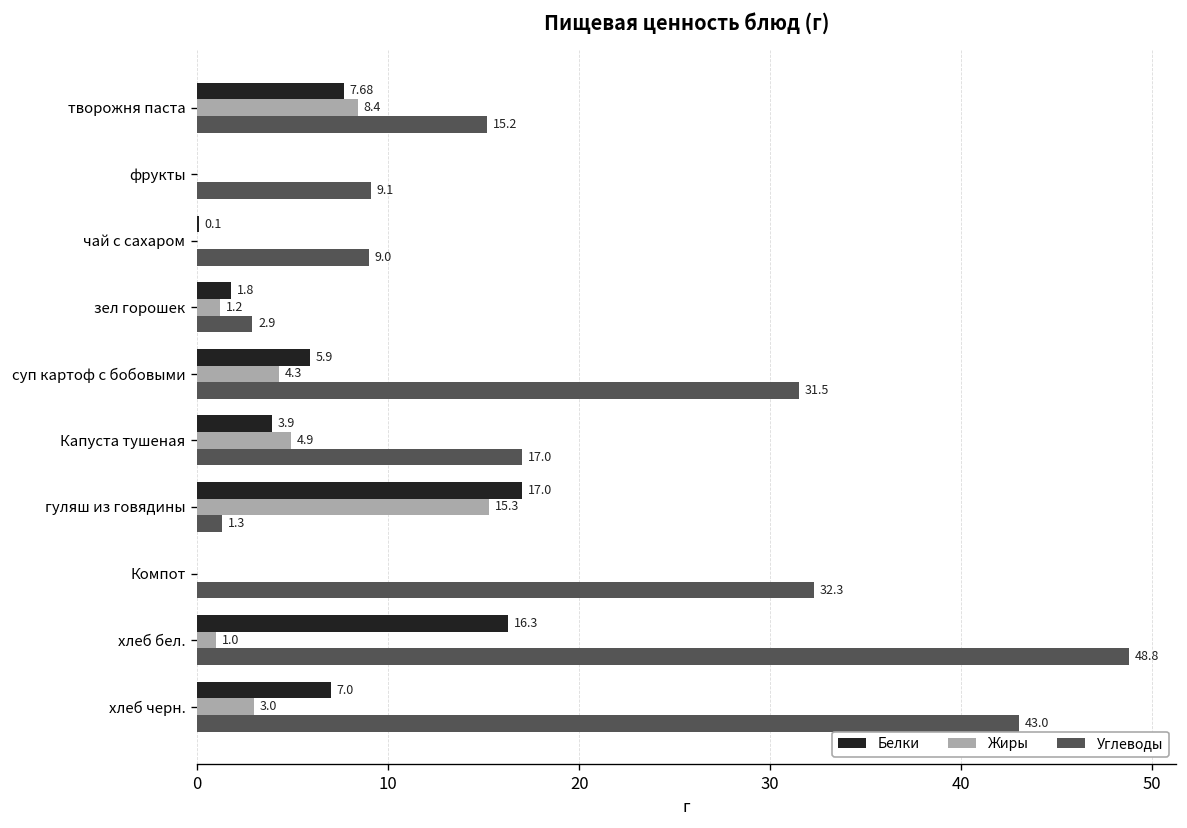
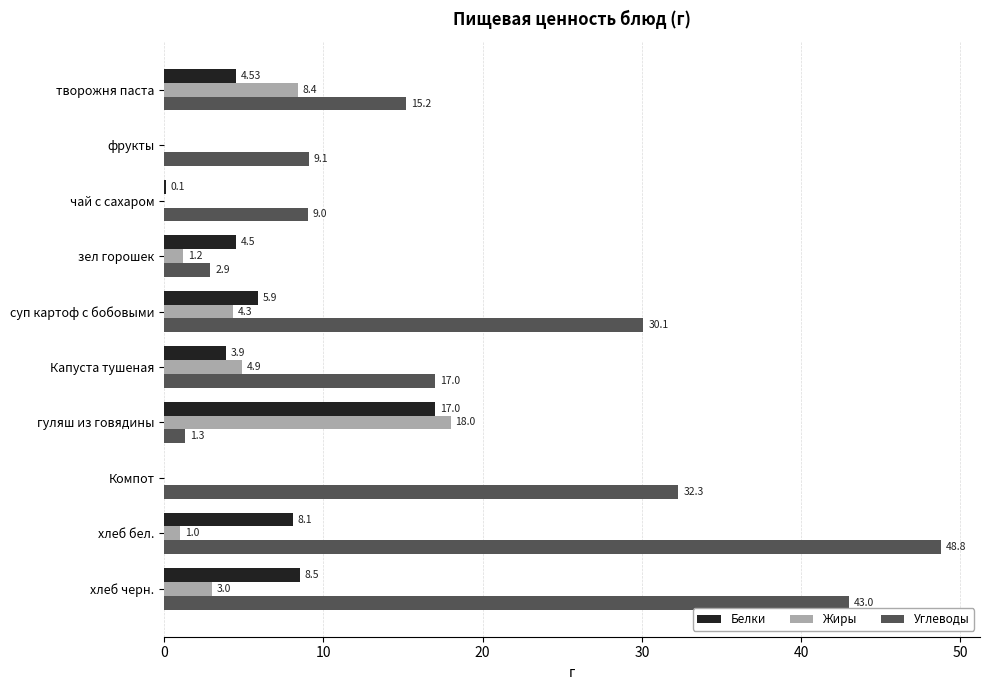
  {
    "Белки": {
-     "творожня паста": 7.68,
+     "творожня паста": 4.53,
      "чай с сахаром": 0.1,
-     "зел горошек": 1.8,
+     "зел горошек": 4.5,
      "суп картоф с бобовыми": 5.9,
      "Капуста тушеная": 3.9,
      "гуляш из говядины": 17.0,
-     "хлеб бел.": 16.3,
-     "хлеб черн.": 7.0
+     "хлеб бел.": 8.1,
+     "хлеб черн.": 8.5
    },
    "Жиры": {
      "творожня паста": 8.4,
      "зел горошек": 1.2,
      "суп картоф с бобовыми": 4.3,
      "Капуста тушеная": 4.9,
-     "гуляш из говядины": 15.3,
+     "гуляш из говядины": 18.0,
      "хлеб бел.": 1.0,
      "хлеб черн.": 3.0
    },
    "Углеводы": {
      "творожня паста": 15.2,
      "фрукты": 9.1,
      "чай с сахаром": 9.0,
      "зел горошек": 2.9,
-     "суп картоф с бобовыми": 31.5,
+     "суп картоф с бобовыми": 30.1,
      "Капуста тушеная": 17.0,
      "гуляш из говядины": 1.3,
      "Компот": 32.3,
      "хлеб бел.": 48.8,
      "хлеб черн.": 43.0
    }
  }
